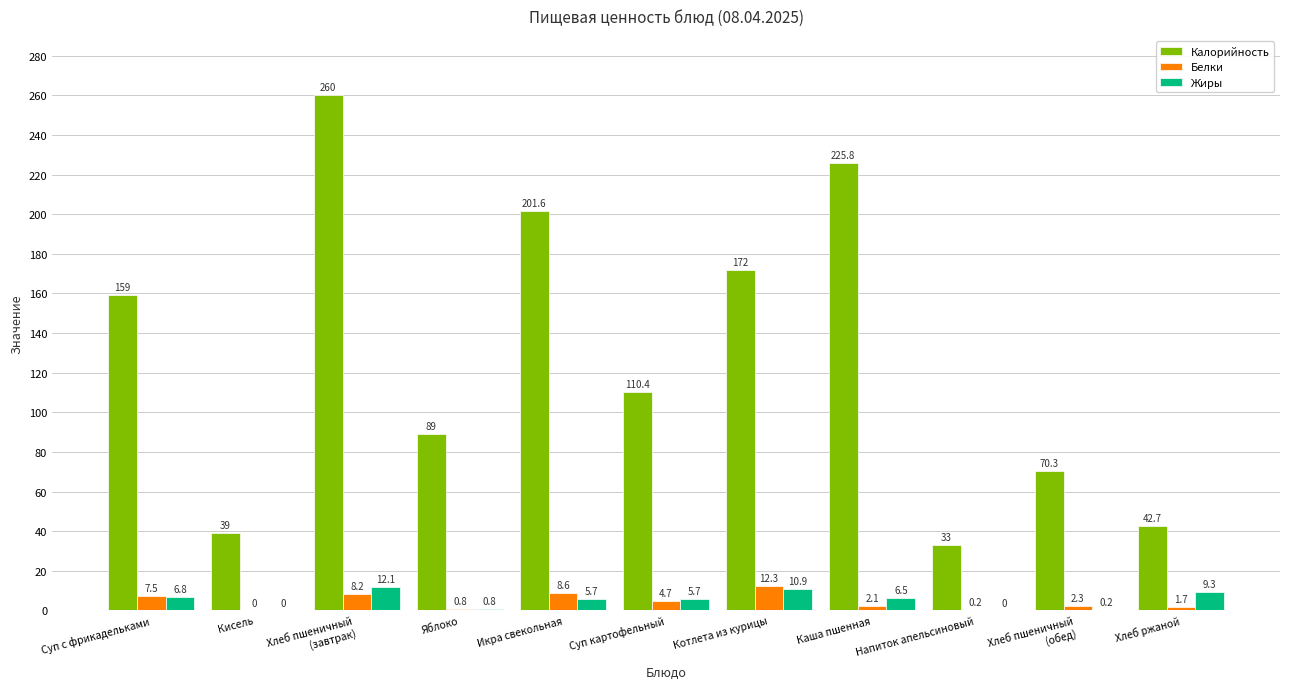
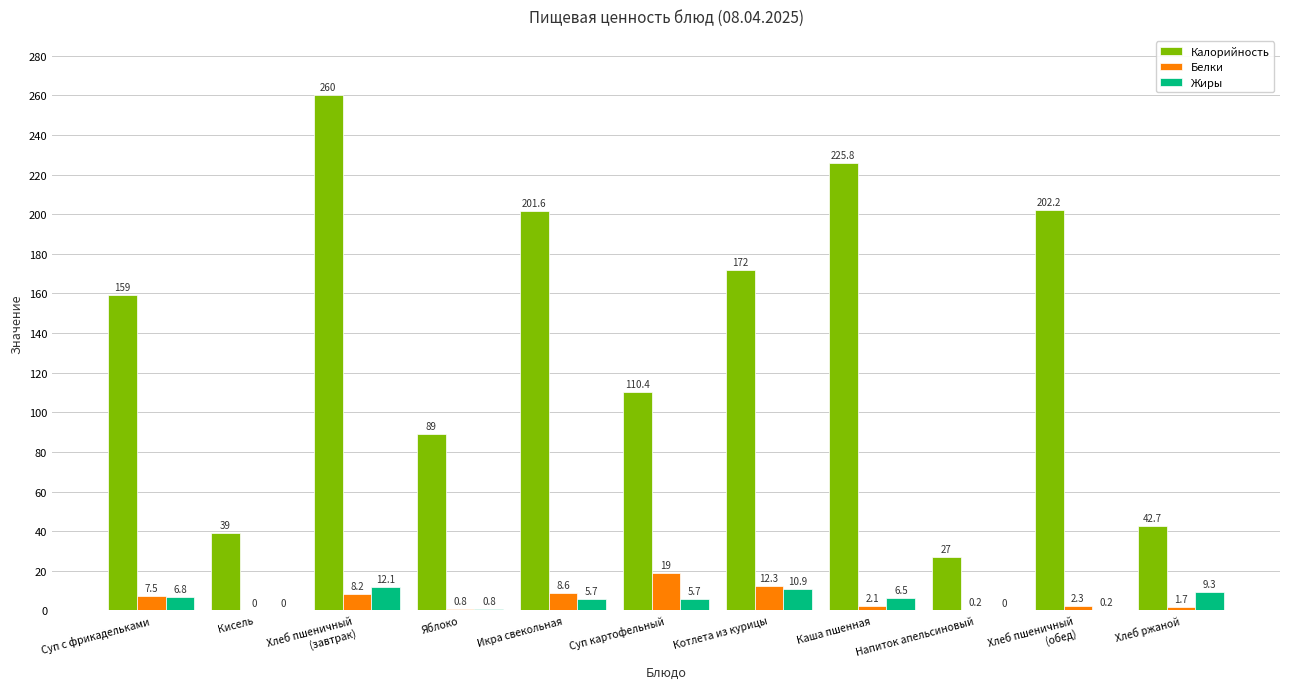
  {
    "Калорийность": {
      "Суп с фрикадельками": 159,
      "Кисель": 39,
      "Хлеб пшеничный (завтрак)": 260,
      "Яблоко": 89,
      "Икра свекольная": 201.6,
      "Суп картофельный": 110.4,
      "Котлета из курицы": 172,
      "Каша пшенная": 225.8,
-     "Напиток апельсиновый": 33,
-     "Хлеб пшеничный (обед)": 70.3,
+     "Напиток апельсиновый": 27,
+     "Хлеб пшеничный (обед)": 202.2,
      "Хлеб ржаной": 42.7
    },
    "Белки": {
      "Суп с фрикадельками": 7.5,
      "Кисель": 0,
      "Хлеб пшеничный (завтрак)": 8.2,
      "Яблоко": 0.8,
      "Икра свекольная": 8.6,
-     "Суп картофельный": 4.7,
+     "Суп картофельный": 19,
      "Котлета из курицы": 12.3,
      "Каша пшенная": 2.1,
      "Напиток апельсиновый": 0.2,
      "Хлеб пшеничный (обед)": 2.3,
      "Хлеб ржаной": 1.7
    },
    "Жиры": {
      "Суп с фрикадельками": 6.8,
      "Кисель": 0,
      "Хлеб пшеничный (завтрак)": 12.1,
      "Яблоко": 0.8,
      "Икра свекольная": 5.7,
      "Суп картофельный": 5.7,
      "Котлета из курицы": 10.9,
      "Каша пшенная": 6.5,
      "Напиток апельсиновый": 0,
      "Хлеб пшеничный (обед)": 0.2,
      "Хлеб ржаной": 9.3
    }
  }
